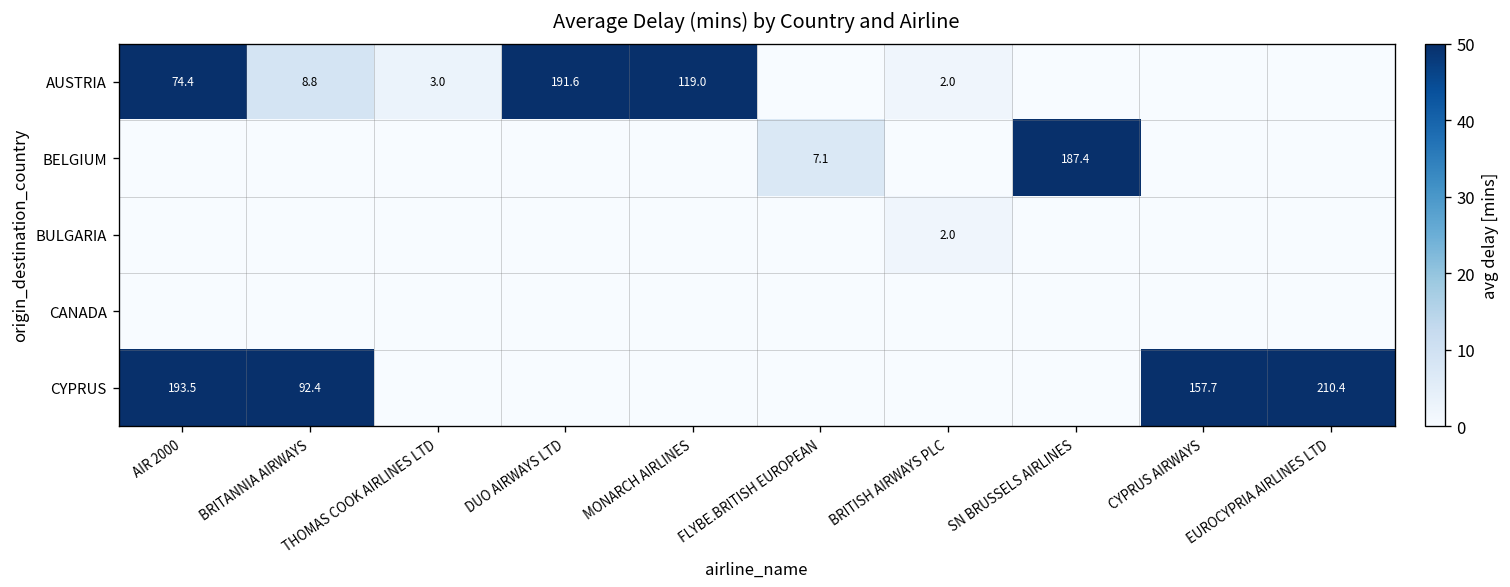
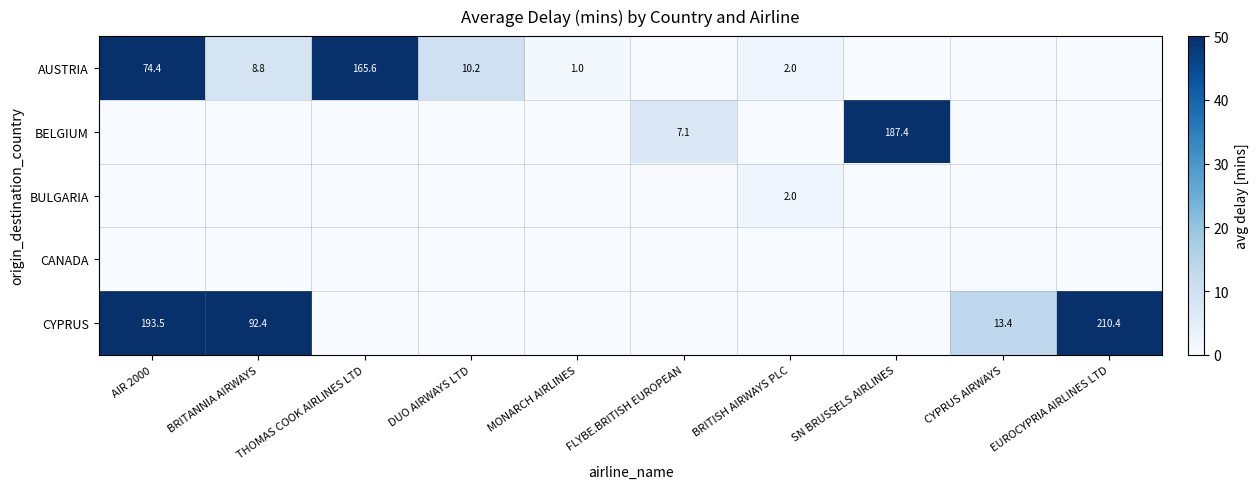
  {
    "AUSTRIA": {
      "AIR 2000": 74.4,
      "BRITANNIA AIRWAYS": 8.8,
-     "THOMAS COOK AIRLINES LTD": 3.0,
-     "DUO AIRWAYS LTD": 191.6,
-     "MONARCH AIRLINES": 119.0,
+     "THOMAS COOK AIRLINES LTD": 165.6,
+     "DUO AIRWAYS LTD": 10.2,
+     "MONARCH AIRLINES": 1.0,
      "BRITISH AIRWAYS PLC": 2.0
    },
    "BELGIUM": {
      "FLYBE.BRITISH EUROPEAN": 7.1,
      "SN BRUSSELS AIRLINES": 187.4
    },
    "BULGARIA": {
      "BRITISH AIRWAYS PLC": 2.0
    },
    "CYPRUS": {
      "AIR 2000": 193.5,
      "BRITANNIA AIRWAYS": 92.4,
-     "CYPRUS AIRWAYS": 157.7,
+     "CYPRUS AIRWAYS": 13.4,
      "EUROCYPRIA AIRLINES LTD": 210.4
    }
  }
